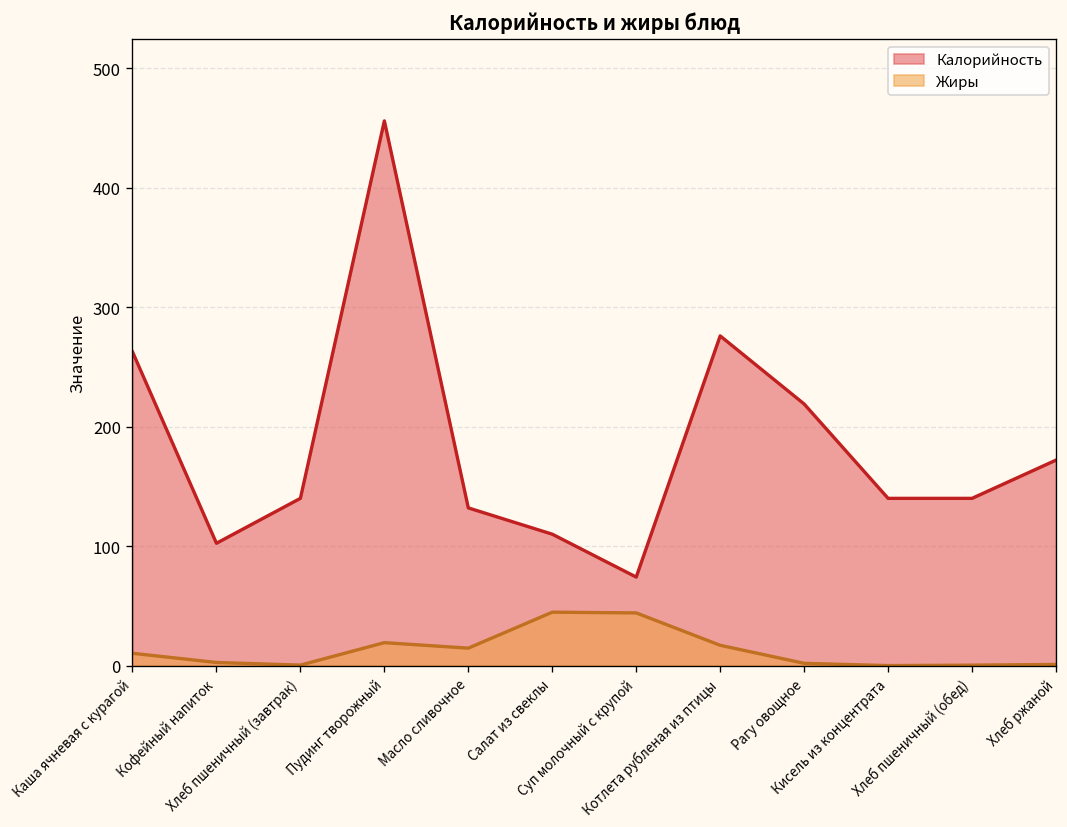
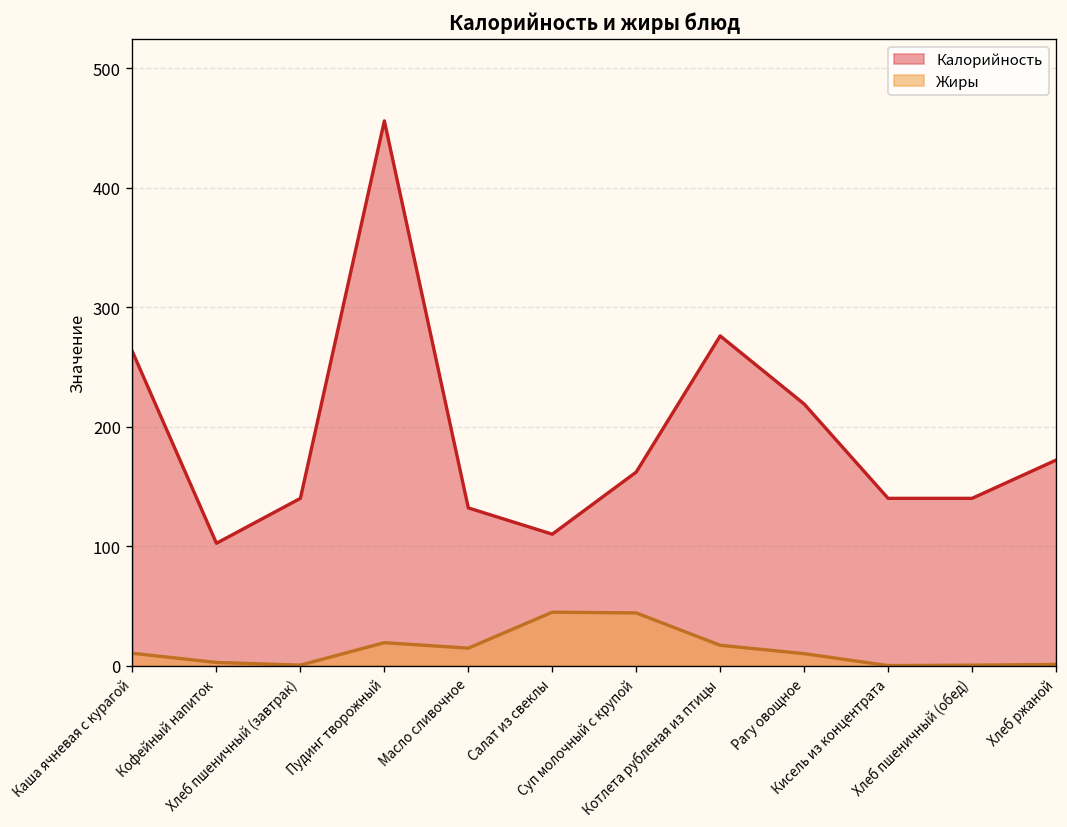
  {
    "Калорийность": {
      "Каша ячневая с курагой": 260,
      "Кофейный напиток": 100,
      "Хлеб пшеничный (завтрак)": 140,
      "Пудинг творожный": 460,
      "Масло сливочное": 130,
      "Салат из свеклы": 110,
-     "Суп молочный с крупой": 70,
+     "Суп молочный с крупой": 160,
      "Котлета рубленая из птицы": 280,
      "Рагу овощное": 220,
      "Кисель из концентрата": 140,
      "Хлеб пшеничный (обед)": 140,
      "Хлеб ржаной": 170
    },
    "Жиры": {
      "Каша ячневая с курагой": 10,
      "Кофейный напиток": 0,
      "Хлеб пшеничный (завтрак)": 0,
      "Пудинг творожный": 20,
      "Масло сливочное": 10,
      "Салат из свеклы": 40,
      "Суп молочный с крупой": 40,
      "Котлета рубленая из птицы": 20,
-     "Рагу овощное": 0,
+     "Рагу овощное": 10,
      "Кисель из концентрата": 0,
      "Хлеб пшеничный (обед)": 0,
      "Хлеб ржаной": 0
    }
  }
